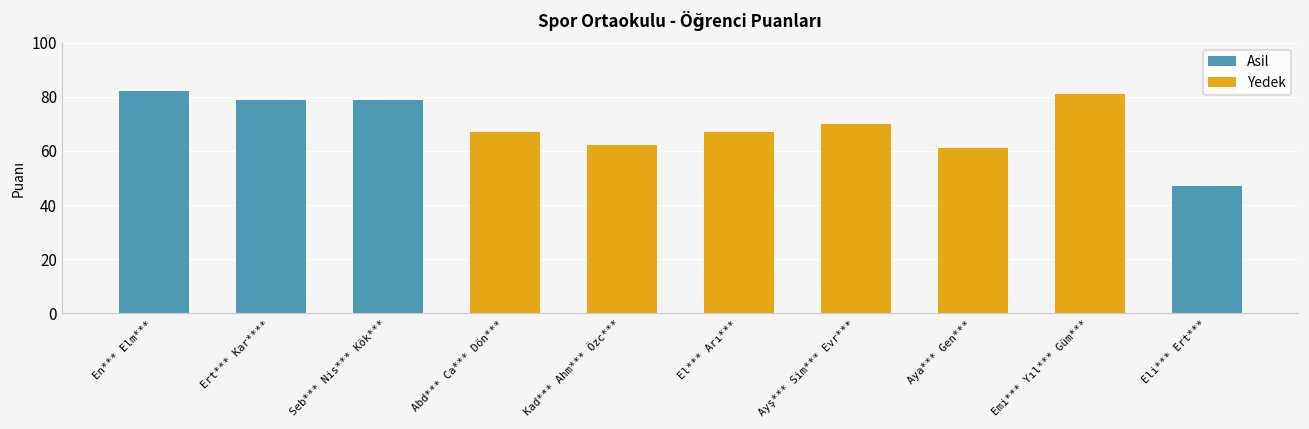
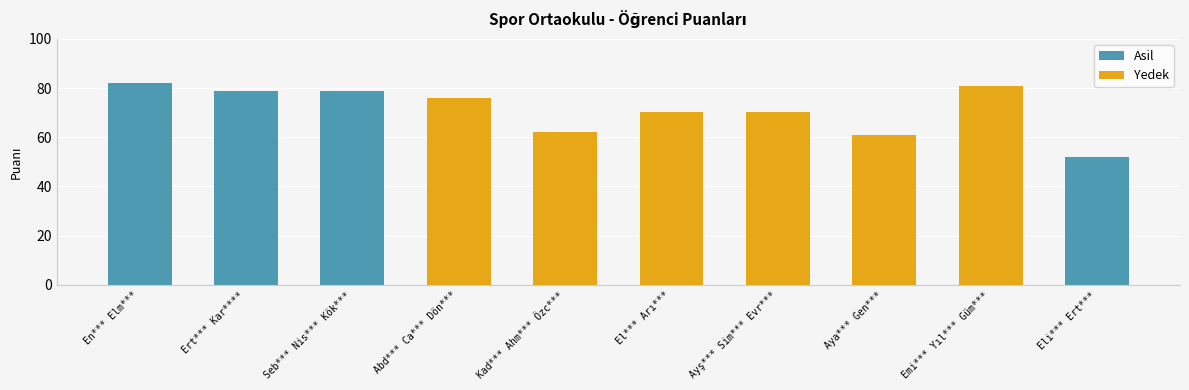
  {
    "Asil": {
      "En*** Elm***": 82,
      "Ert*** Kar****": 79,
      "Seb*** Nis*** Kök***": 79,
-     "Eli*** Ert***": 47
+     "Eli*** Ert***": 52
    },
    "Yedek": {
-     "Abd*** Ca*** Dön***": 67,
+     "Abd*** Ca*** Dön***": 76,
      "Kad*** Ahm*** Özc***": 62,
-     "El*** Arı***": 67,
+     "El*** Arı***": 70,
      "Ayş*** Sim*** Evr***": 70,
      "Aya*** Gen***": 61,
      "Emi*** Yıl*** Güm***": 81
    }
  }
